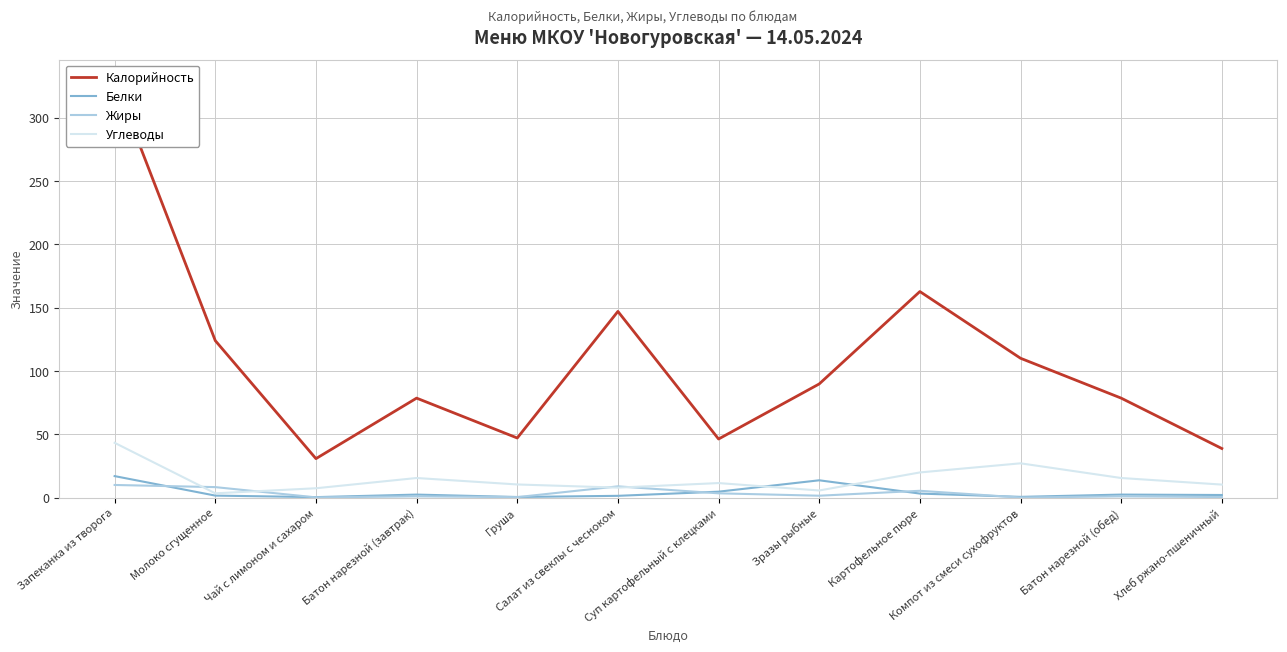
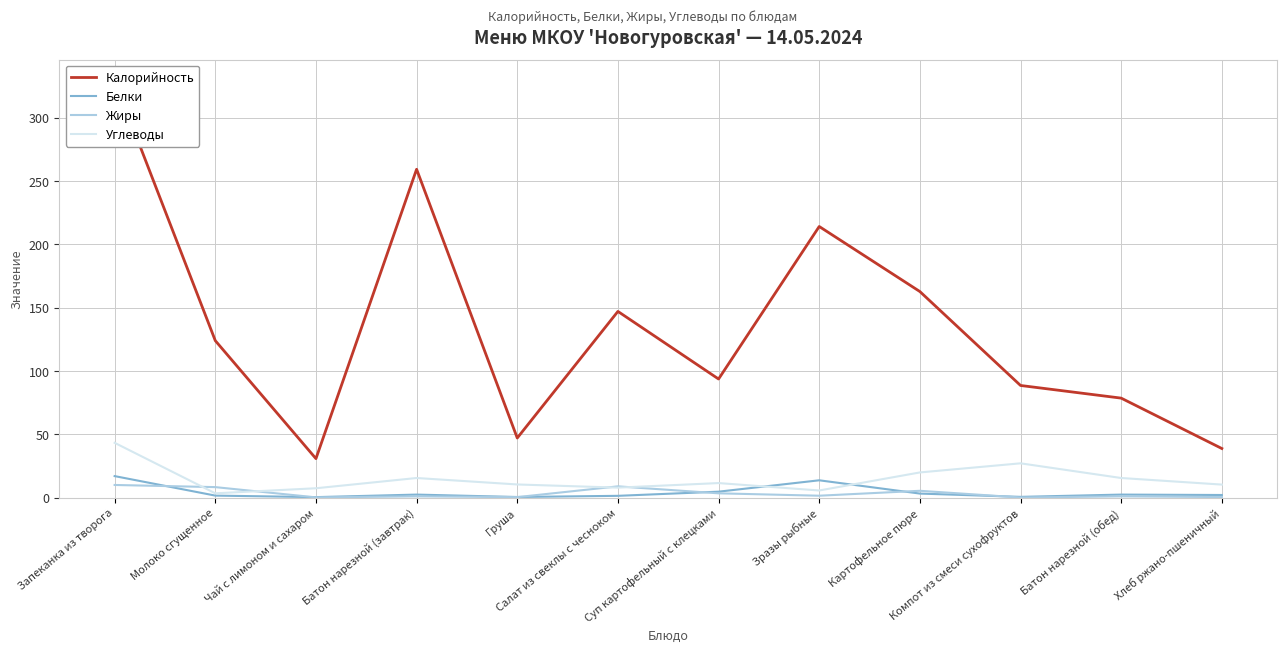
  {
    "Калорийность": {
      "Молоко сгущенное": 124,
      "Чай с лимоном и сахаром": 31,
-     "Батон нарезной (завтрак)": 79,
+     "Батон нарезной (завтрак)": 259,
      "Груша": 47,
      "Салат из свеклы с чесноком": 147,
-     "Суп картофельный с клецками": 46,
-     "Зразы рыбные": 90,
+     "Суп картофельный с клецками": 94,
+     "Зразы рыбные": 214,
      "Картофельное пюре": 163,
-     "Компот из смеси сухофруктов": 110,
+     "Компот из смеси сухофруктов": 89,
      "Батон нарезной (обед)": 79,
      "Хлеб ржано-пшеничный": 39
    }
  }
